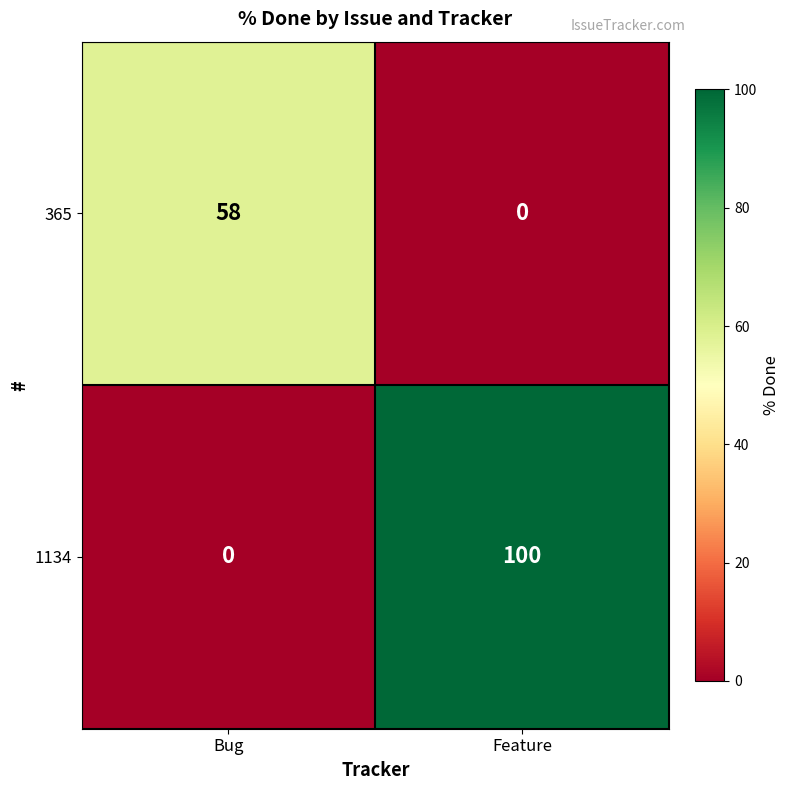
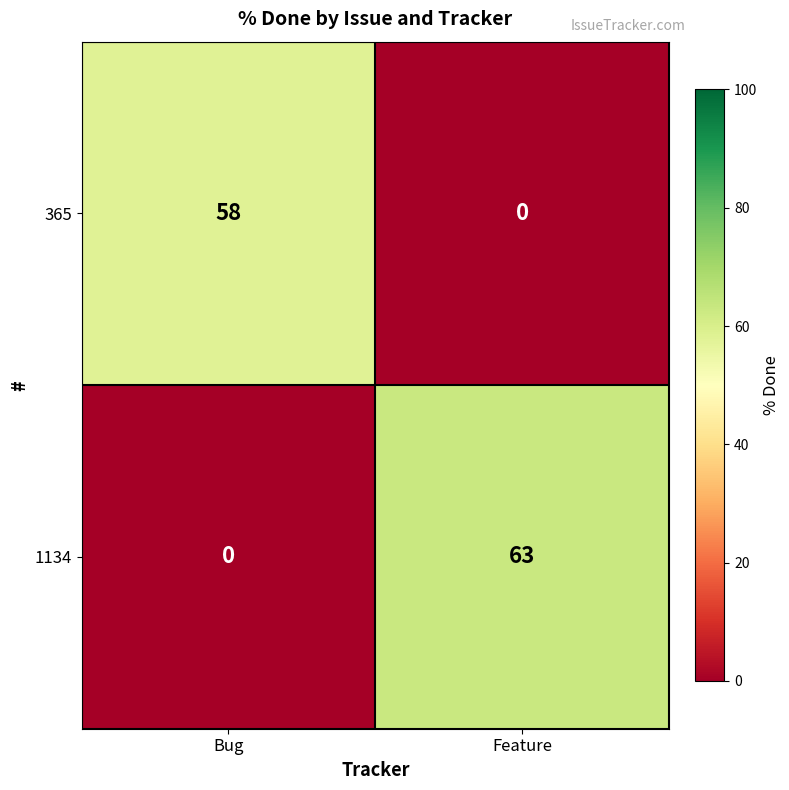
  {
    "365": {
      "Bug": 58,
      "Feature": 0
    },
    "1134": {
      "Bug": 0,
-     "Feature": 100
+     "Feature": 63
    }
  }
